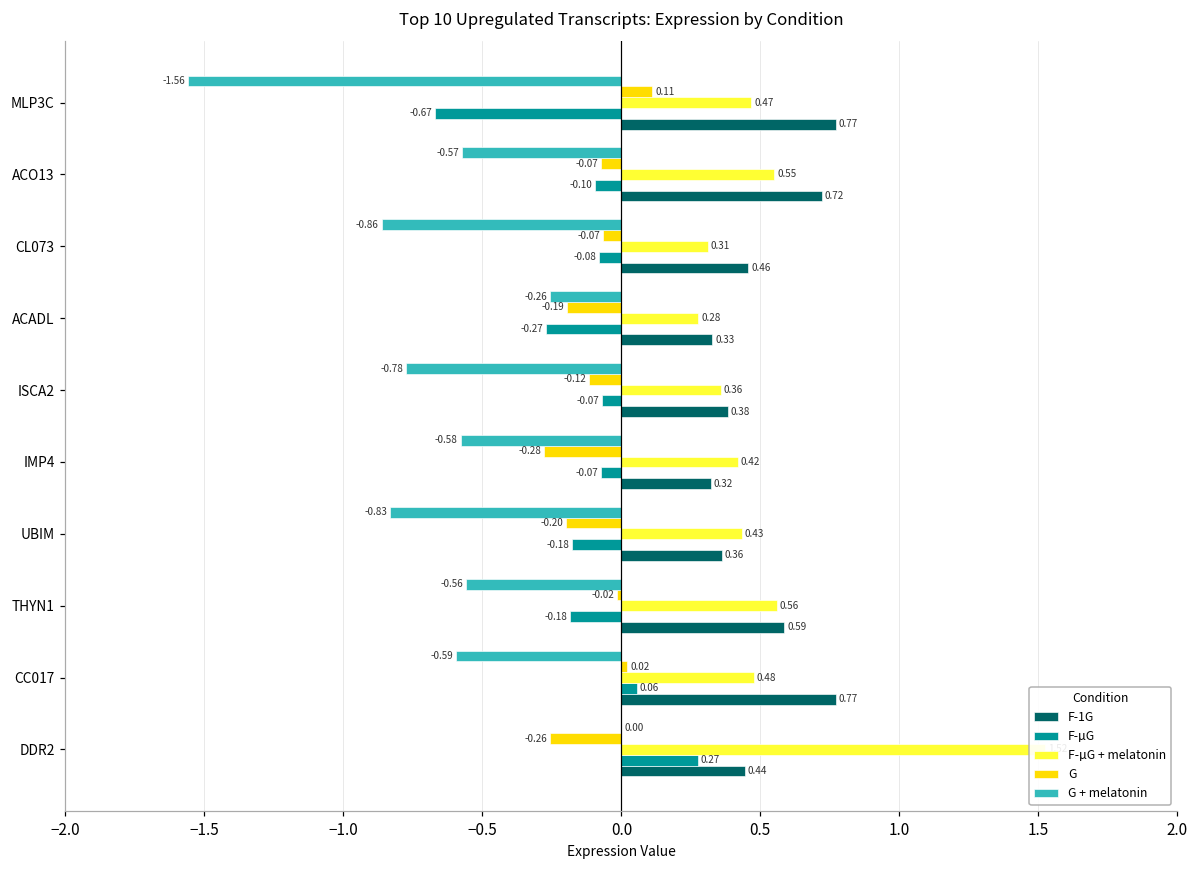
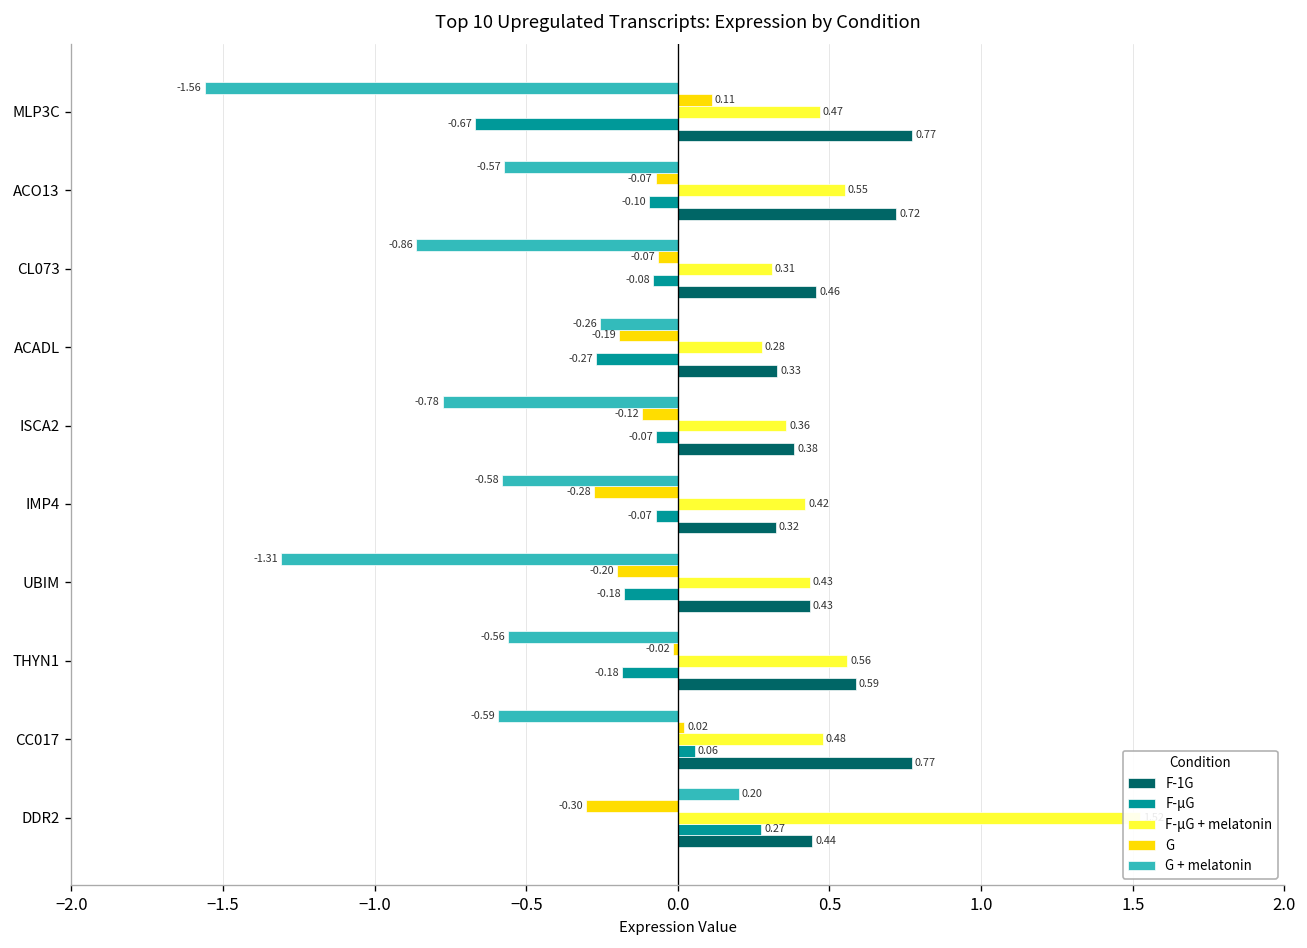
  {
    "F-1G": {
      "MLP3C": 0.77,
      "ACO13": 0.72,
      "CL073": 0.46,
      "ACADL": 0.33,
      "ISCA2": 0.38,
      "IMP4": 0.32,
-     "UBIM": 0.36,
+     "UBIM": 0.43,
      "THYN1": 0.59,
      "CC017": 0.77,
      "DDR2": 0.44
    },
    "F-µG": {
      "MLP3C": -0.67,
      "ACO13": -0.10,
      "CL073": -0.08,
      "ACADL": -0.27,
      "ISCA2": -0.07,
      "IMP4": -0.07,
      "UBIM": -0.18,
      "THYN1": -0.18,
      "CC017": 0.06,
      "DDR2": 0.27
    },
    "F-µG + melatonin": {
      "MLP3C": 0.47,
      "ACO13": 0.55,
      "CL073": 0.31,
      "ACADL": 0.28,
      "ISCA2": 0.36,
      "IMP4": 0.42,
      "UBIM": 0.43,
      "THYN1": 0.56,
      "CC017": 0.48
    },
    "G": {
      "MLP3C": 0.11,
      "ACO13": -0.07,
      "CL073": -0.07,
      "ACADL": -0.19,
      "ISCA2": -0.12,
      "IMP4": -0.28,
      "UBIM": -0.20,
      "THYN1": -0.02,
      "CC017": 0.02,
-     "DDR2": -0.26
+     "DDR2": -0.30
    },
    "G + melatonin": {
      "MLP3C": -1.56,
      "ACO13": -0.57,
      "CL073": -0.86,
      "ACADL": -0.26,
      "ISCA2": -0.78,
      "IMP4": -0.58,
-     "UBIM": -0.83,
+     "UBIM": -1.31,
      "THYN1": -0.56,
      "CC017": -0.59,
-     "DDR2": 0.00
+     "DDR2": 0.20
    }
  }
